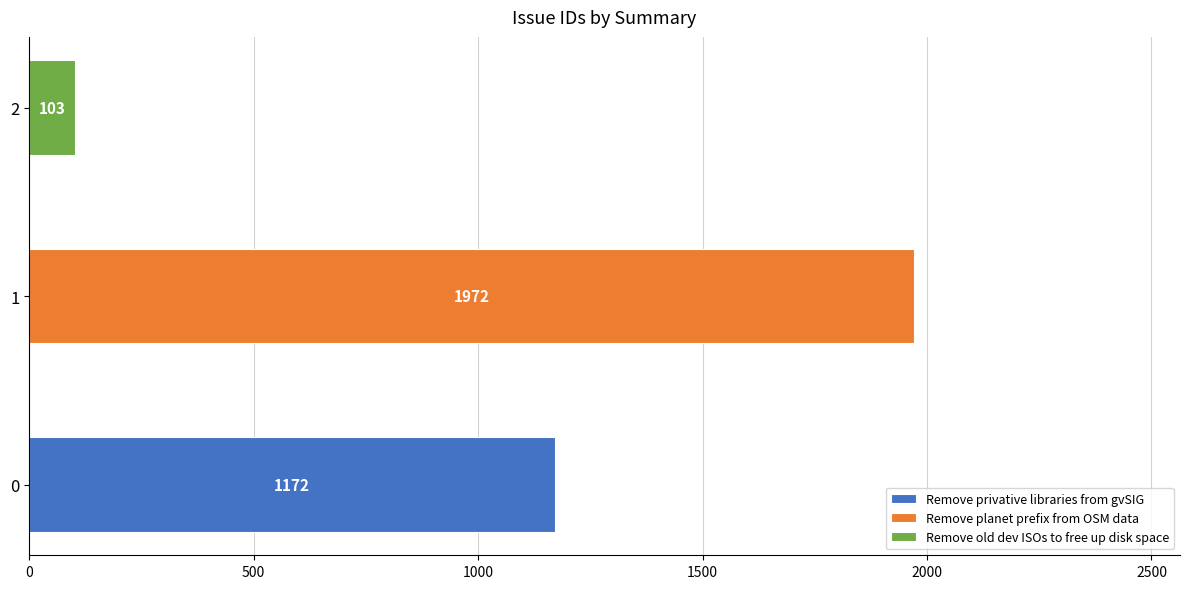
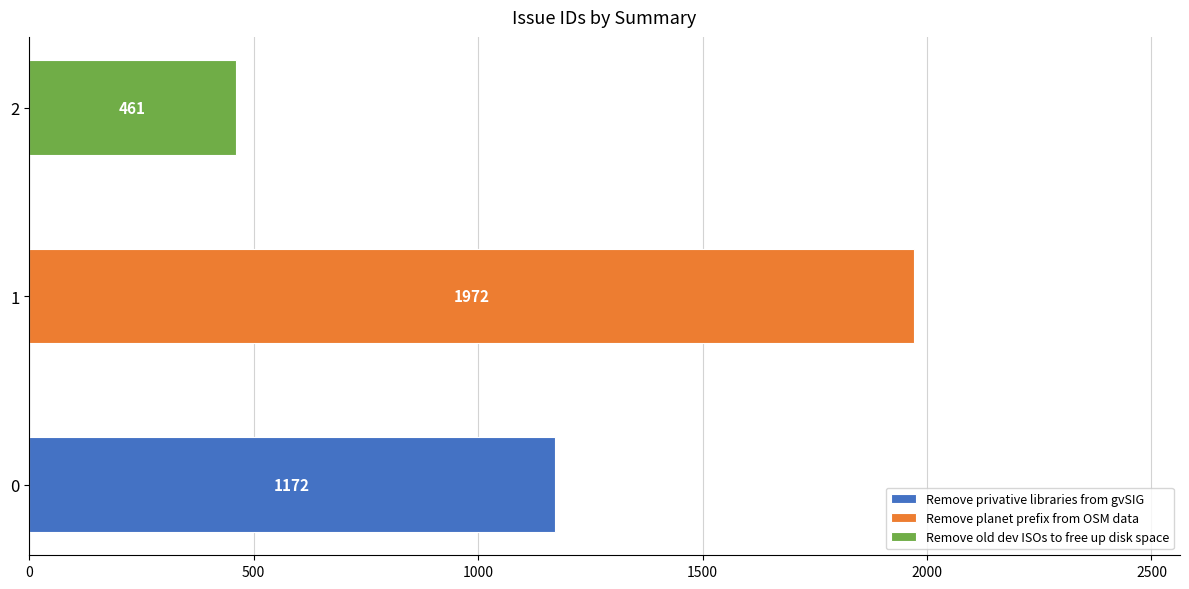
  {
-   "2": 103,
+   "2": 461,
    "1": 1972,
    "0": 1172
  }
